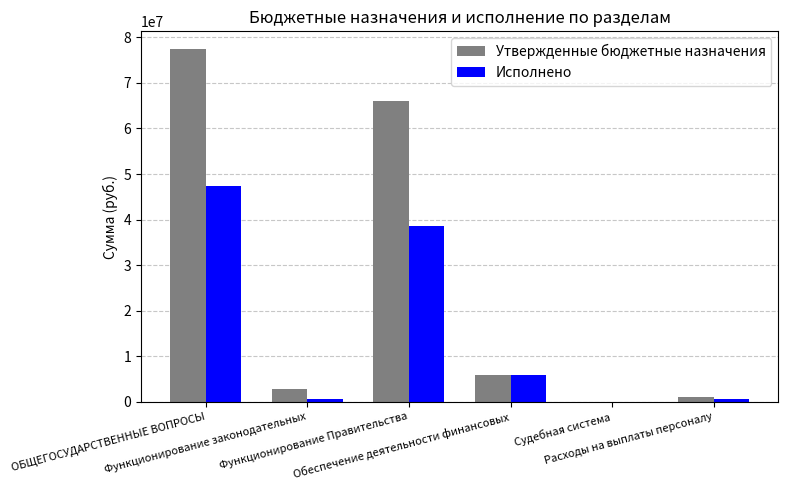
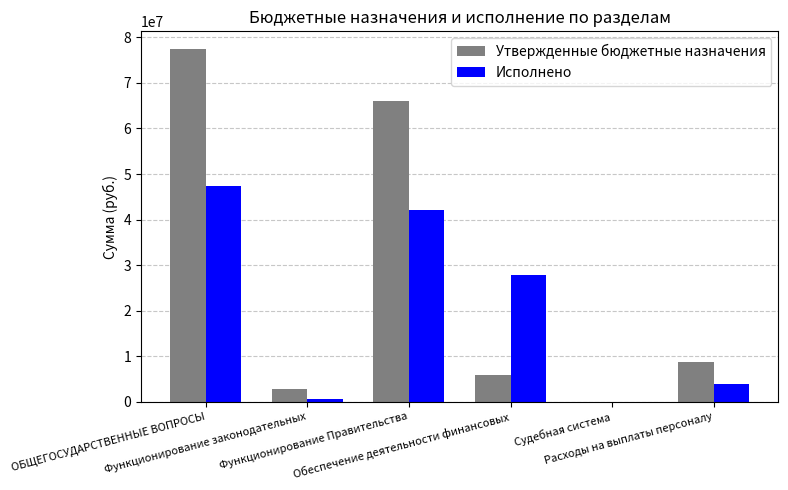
  {
    "Утвержденные бюджетные назначения": {
      "ОБЩЕГОСУДАРСТВЕННЫЕ ВОПРОСЫ": 77000000,
      "Функционирование законодательных": 3000000,
      "Функционирование Правительства": 66000000,
      "Обеспечение деятельности финансовых": 6000000,
-     "Расходы на выплаты персоналу": 1000000
+     "Расходы на выплаты персоналу": 9000000
    },
    "Исполнено": {
      "ОБЩЕГОСУДАРСТВЕННЫЕ ВОПРОСЫ": 47000000,
      "Функционирование законодательных": 1000000,
-     "Функционирование Правительства": 39000000,
-     "Обеспечение деятельности финансовых": 6000000,
+     "Функционирование Правительства": 42000000,
+     "Обеспечение деятельности финансовых": 28000000,
      "Судебная система": 0,
-     "Расходы на выплаты персоналу": 1000000
+     "Расходы на выплаты персоналу": 4000000
    }
  }
